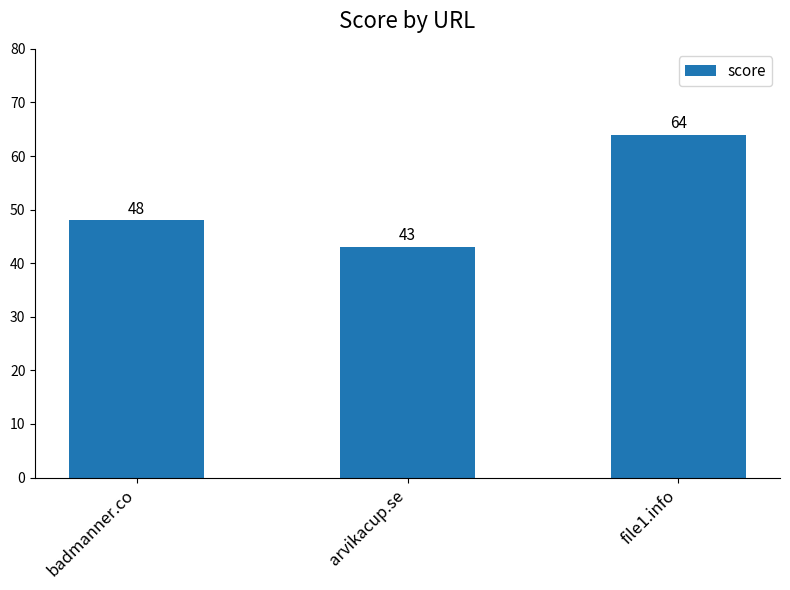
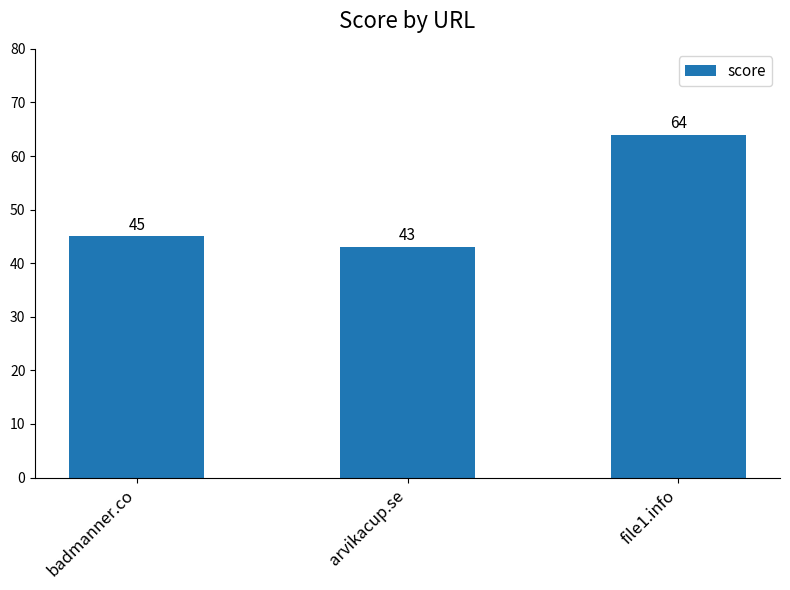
  {
-   "badmanner.co": 48,
+   "badmanner.co": 45,
    "arvikacup.se": 43,
    "file1.info": 64
  }
